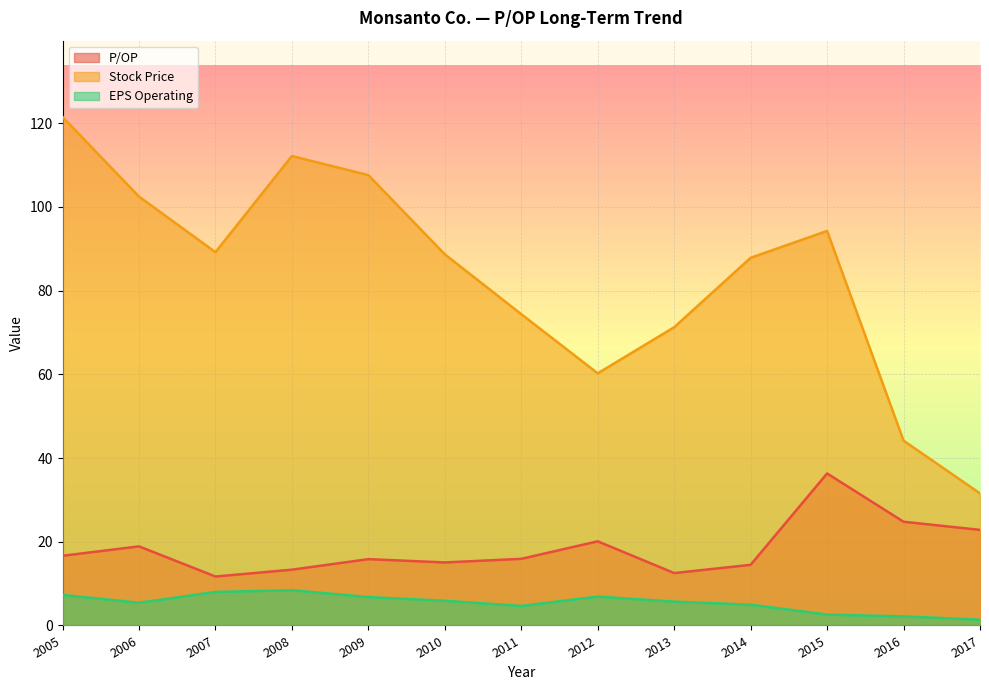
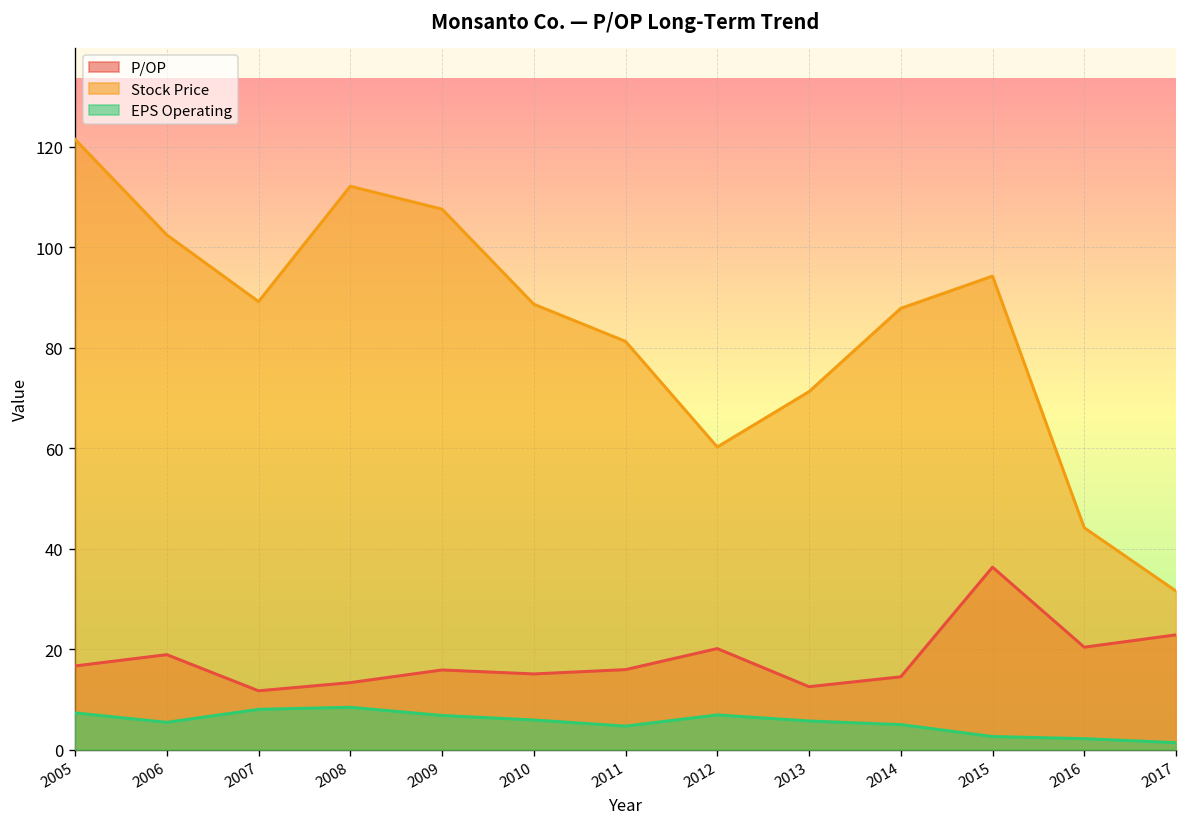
  {
    "P/OP": {
      "2005": 17,
      "2006": 19,
      "2007": 12,
      "2008": 13,
      "2009": 16,
      "2010": 15,
      "2011": 16,
      "2012": 20,
      "2013": 13,
      "2014": 14,
      "2015": 36,
-     "2016": 25,
+     "2016": 20,
      "2017": 23
    },
    "Stock Price": {
      "2005": 122,
      "2006": 102,
      "2007": 89,
      "2008": 112,
      "2009": 108,
      "2010": 89,
-     "2011": 74,
+     "2011": 81,
      "2012": 60,
      "2013": 71,
      "2014": 88,
      "2015": 94,
      "2016": 44,
      "2017": 32
    },
    "EPS Operating": {
      "2005": 7,
      "2006": 5,
      "2007": 8,
      "2008": 8,
      "2009": 7,
      "2010": 6,
      "2011": 5,
      "2012": 7,
      "2013": 6,
      "2014": 5,
      "2015": 3,
      "2016": 2,
      "2017": 1
    }
  }
